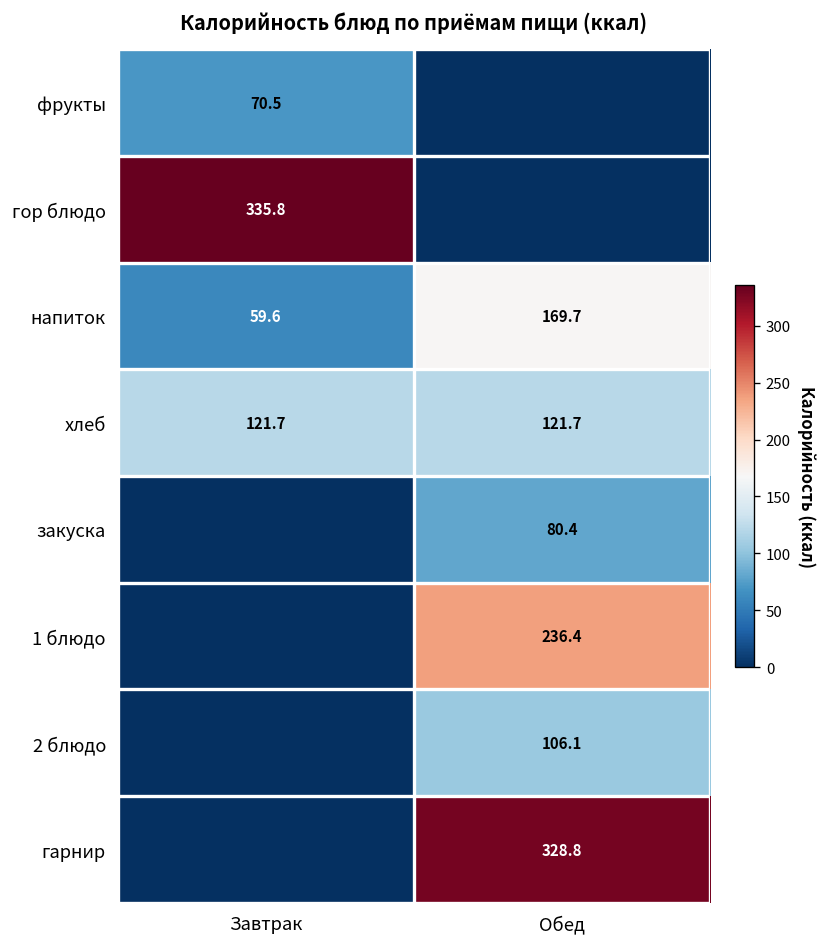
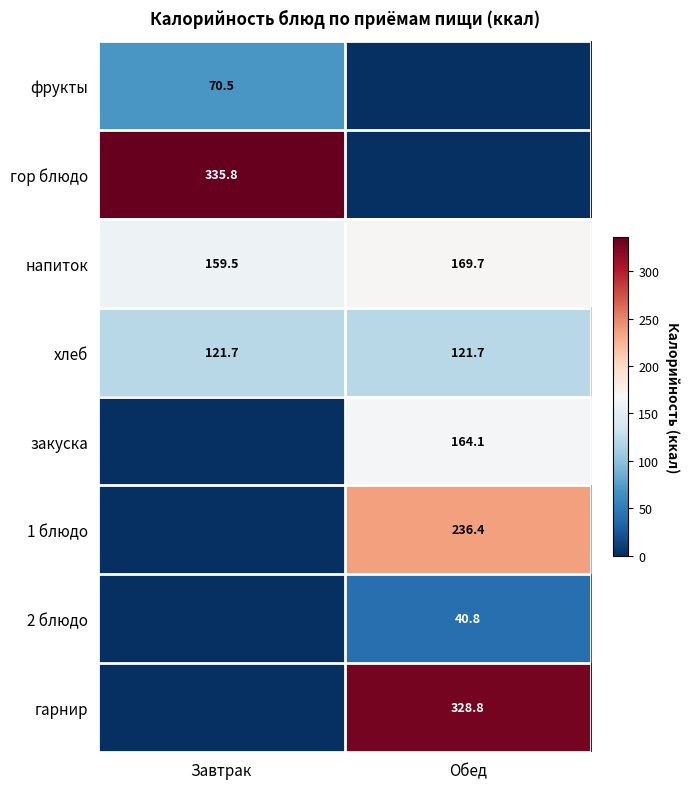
  {
    "фрукты": {
      "Завтрак": 70.5
    },
    "гор блюдо": {
      "Завтрак": 335.8
    },
    "напиток": {
-     "Завтрак": 59.6,
+     "Завтрак": 159.5,
      "Обед": 169.7
    },
    "хлеб": {
      "Завтрак": 121.7,
      "Обед": 121.7
    },
    "закуска": {
-     "Обед": 80.4
+     "Обед": 164.1
    },
    "1 блюдо": {
      "Обед": 236.4
    },
    "2 блюдо": {
-     "Обед": 106.1
+     "Обед": 40.8
    },
    "гарнир": {
      "Обед": 328.8
    }
  }
